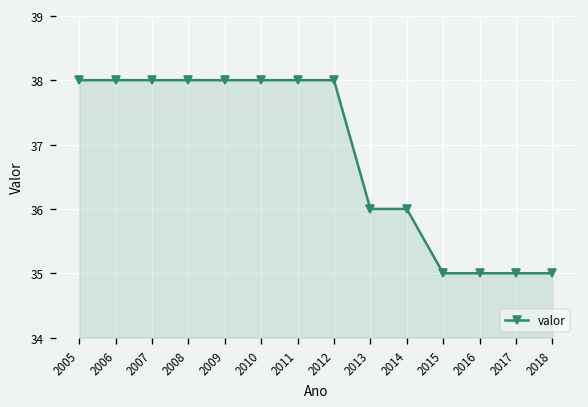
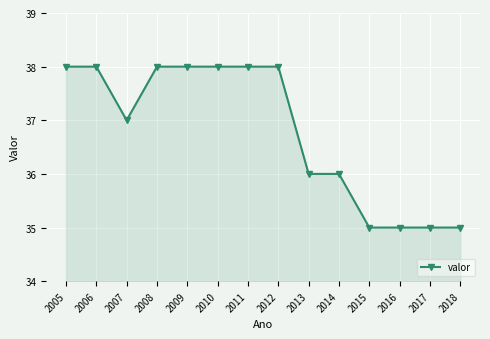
  {
    "2005": 38,
    "2006": 38,
-   "2007": 38,
+   "2007": 37,
    "2008": 38,
    "2009": 38,
    "2010": 38,
    "2011": 38,
    "2012": 38,
    "2013": 36,
    "2014": 36,
    "2015": 35,
    "2016": 35,
    "2017": 35,
    "2018": 35
  }
